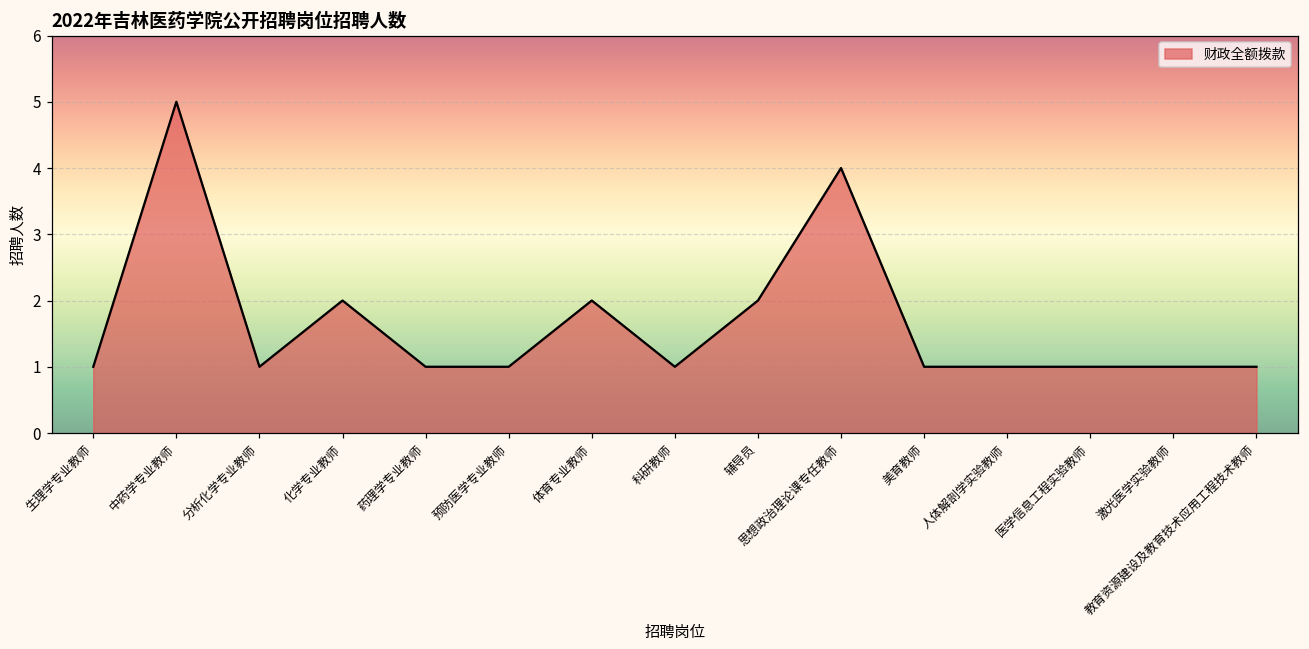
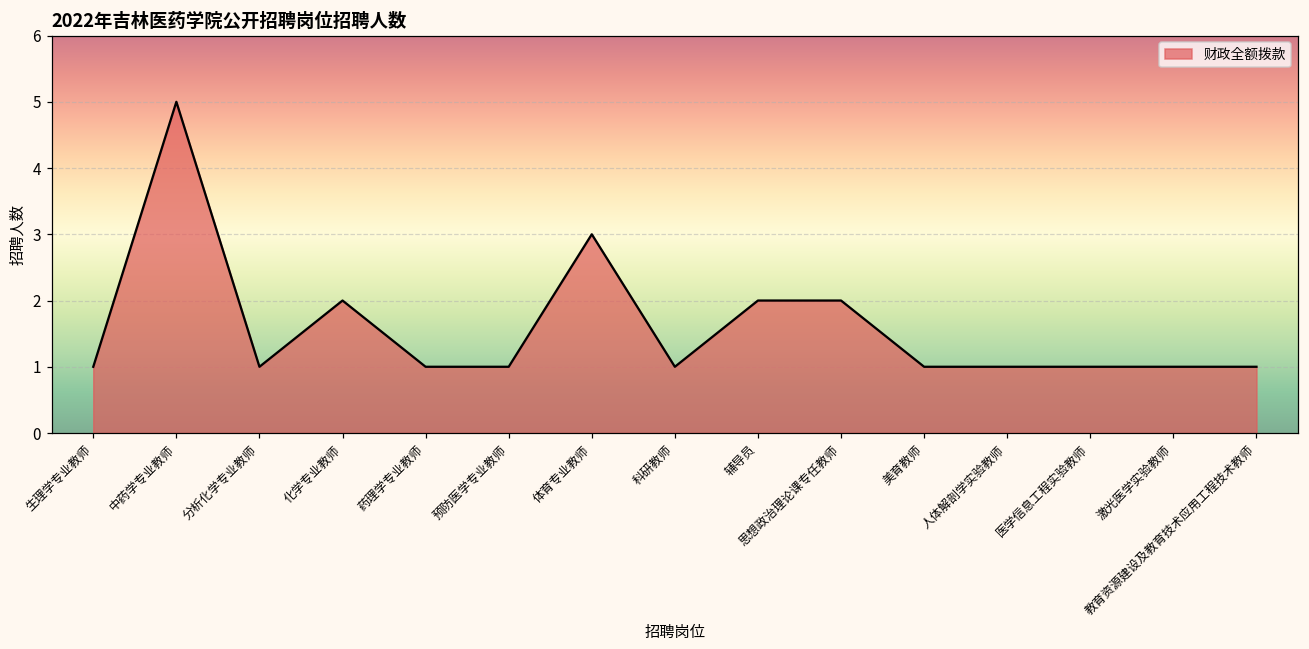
  {
    "生理学专业教师": 1,
    "中药学专业教师": 5,
    "分析化学专业教师": 1,
    "化学专业教师": 2,
    "药理学专业教师": 1,
    "预防医学专业教师": 1,
-   "体育专业教师": 2,
+   "体育专业教师": 3,
    "科研教师": 1,
    "辅导员": 2,
-   "思想政治理论课专任教师": 4,
+   "思想政治理论课专任教师": 2,
    "美育教师": 1,
    "人体解剖学实验教师": 1,
    "医学信息工程实验教师": 1,
    "激光医学实验教师": 1,
    "教育资源建设及教育技术应用工程技术教师": 1
  }
